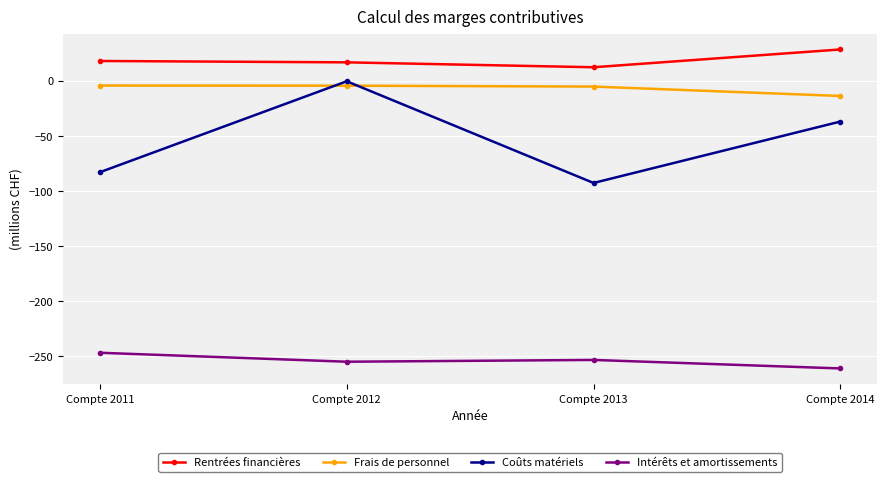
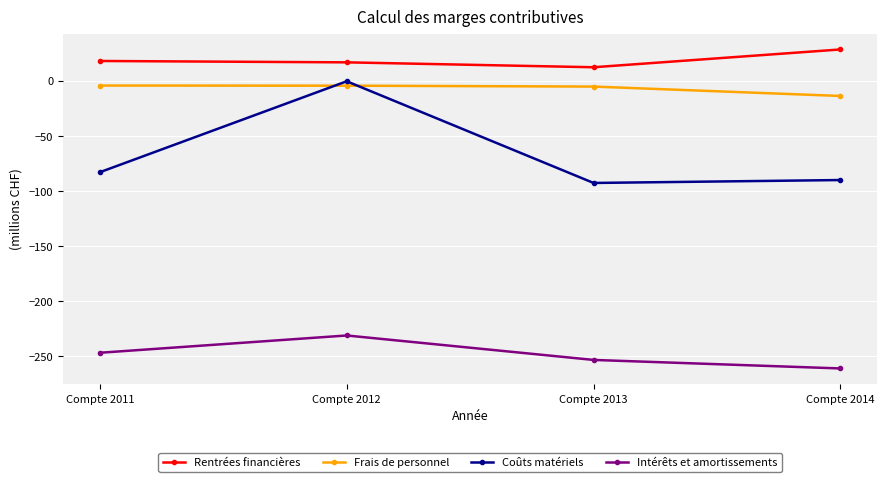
  {
    "Rentrées financières": {
      "Compte 2011": 18,
      "Compte 2012": 17,
      "Compte 2013": 12,
      "Compte 2014": 28
    },
    "Frais de personnel": {
      "Compte 2011": -4,
      "Compte 2012": -4,
      "Compte 2013": -5,
      "Compte 2014": -14
    },
    "Coûts matériels": {
      "Compte 2011": -83,
      "Compte 2012": 0,
      "Compte 2013": -93,
-     "Compte 2014": -37
+     "Compte 2014": -90
    },
    "Intérêts et amortissements": {
      "Compte 2011": -247,
-     "Compte 2012": -255,
+     "Compte 2012": -231,
      "Compte 2013": -253,
      "Compte 2014": -261
    }
  }
